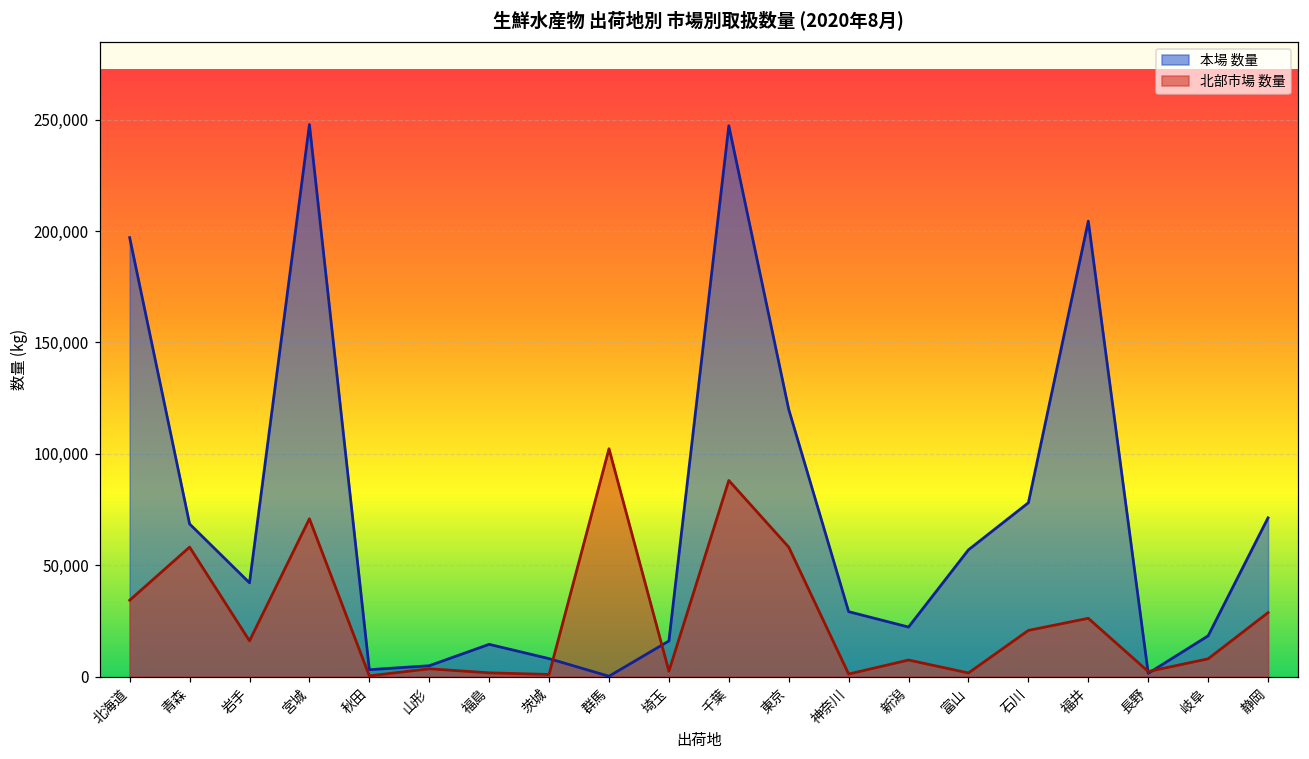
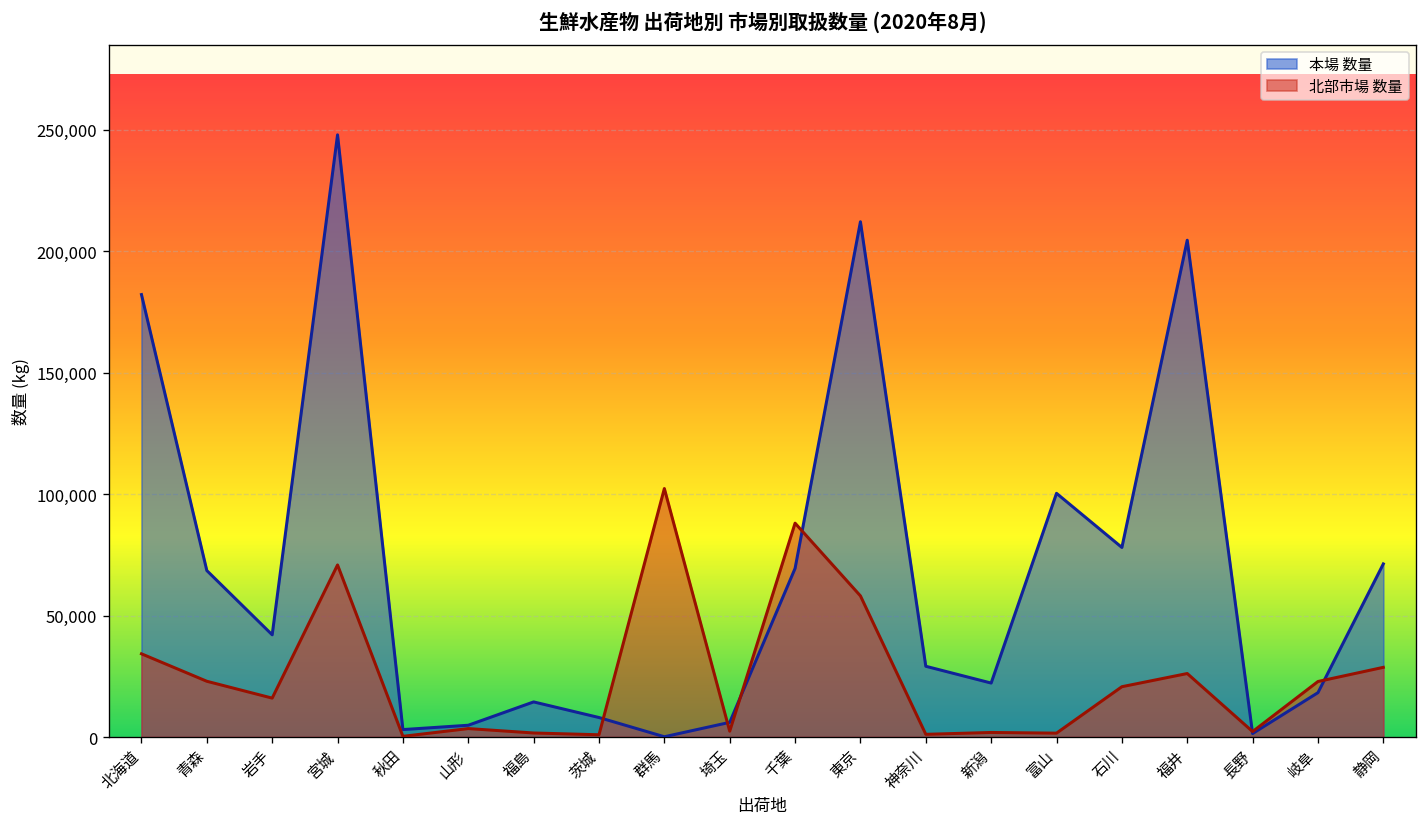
  {
    "本場 数量": {
-     "北海道": "197,000",
+     "北海道": "182,000",
      "青森": "68,000",
      "岩手": "42,000",
      "宮城": "248,000",
      "秋田": "3,000",
      "山形": "5,000",
      "福島": "14,000",
      "茨城": "8,000",
      "群馬": "0",
-     "埼玉": "16,000",
-     "千葉": "247,000",
-     "東京": "120,000",
+     "埼玉": "6,000",
+     "千葉": "69,000",
+     "東京": "212,000",
      "神奈川": "29,000",
      "新潟": "22,000",
-     "富山": "57,000",
+     "富山": "100,000",
      "石川": "78,000",
      "福井": "204,000",
      "岐阜": "18,000",
      "静岡": "71,000"
    },
    "北部市場 数量": {
      "北海道": "34,000",
-     "青森": "58,000",
+     "青森": "23,000",
      "岩手": "16,000",
      "宮城": "71,000",
      "秋田": "0",
      "山形": "3,000",
      "福島": "2,000",
      "茨城": "1,000",
      "群馬": "102,000",
      "埼玉": "2,000",
      "千葉": "88,000",
      "東京": "58,000",
      "神奈川": "1,000",
-     "新潟": "7,000",
+     "新潟": "2,000",
      "富山": "2,000",
      "石川": "21,000",
      "福井": "26,000",
-     "岐阜": "8,000",
+     "岐阜": "23,000",
      "静岡": "29,000"
    }
  }
